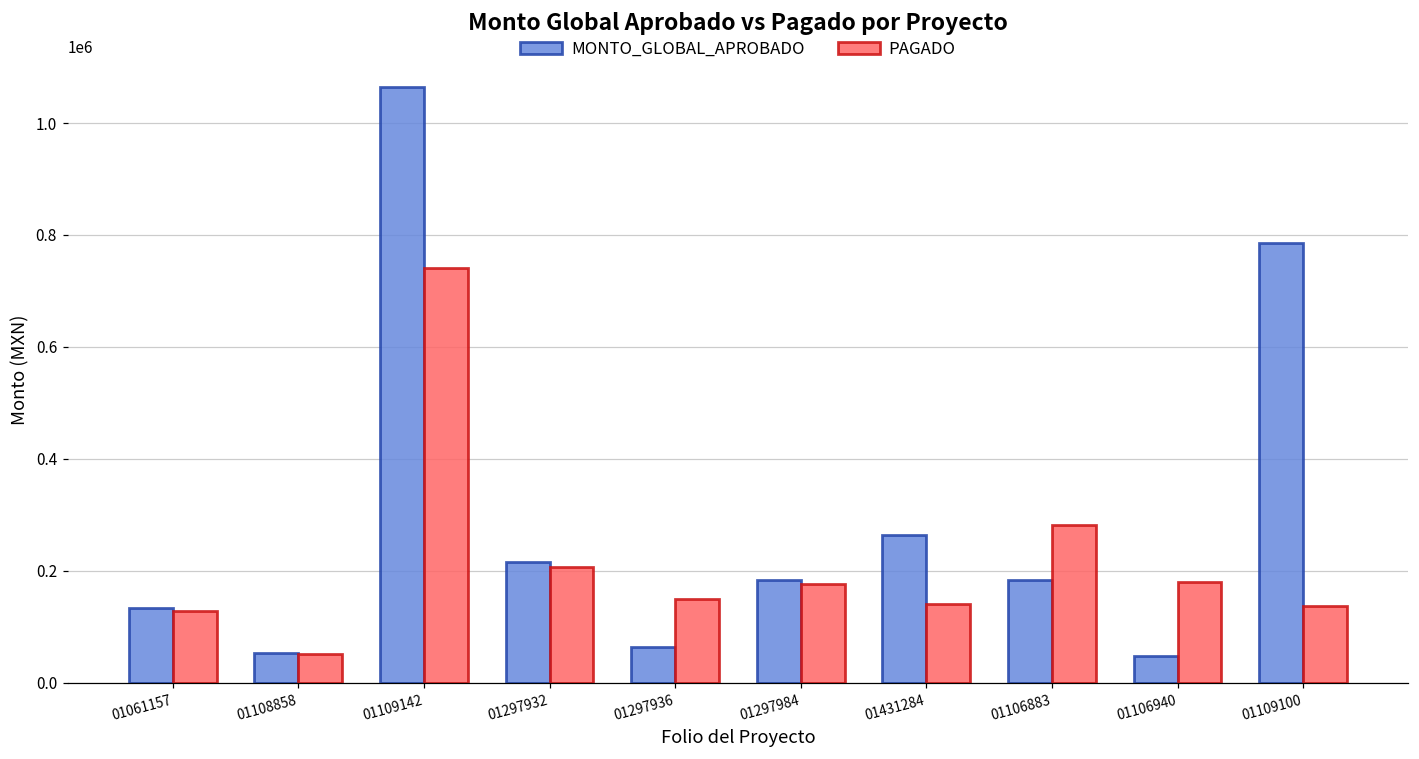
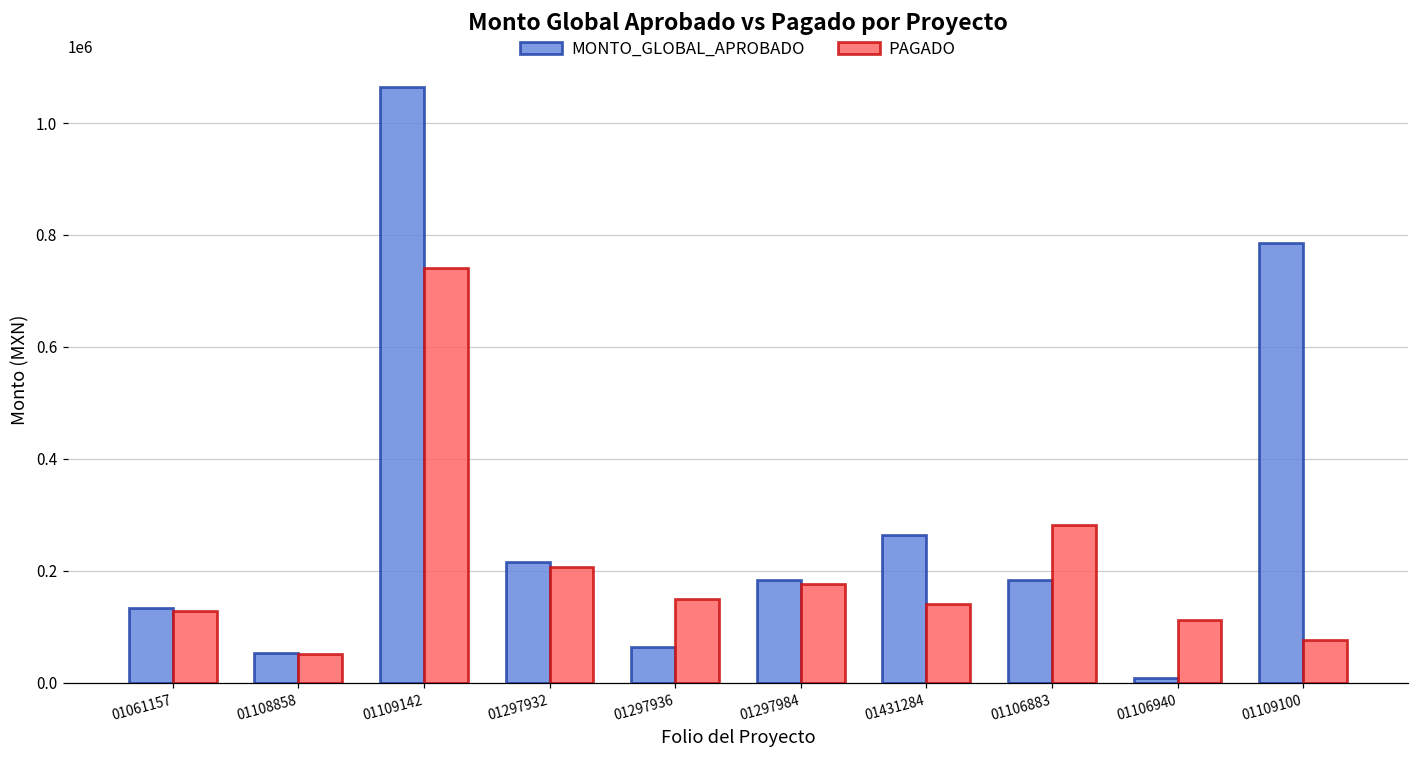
  {
    "MONTO_GLOBAL_APROBADO": {
      "01061157": 130000,
      "01108858": 50000,
      "01109142": 1060000,
      "01297932": 220000,
      "01297936": 60000,
      "01297984": 180000,
      "01431284": 260000,
      "01106883": 180000,
-     "01106940": 50000,
+     "01106940": 10000,
      "01109100": 790000
    },
    "PAGADO": {
      "01061157": 130000,
      "01108858": 50000,
      "01109142": 740000,
      "01297932": 210000,
      "01297936": 150000,
      "01297984": 180000,
      "01431284": 140000,
      "01106883": 280000,
-     "01106940": 180000,
-     "01109100": 140000
+     "01106940": 110000,
+     "01109100": 80000
    }
  }
